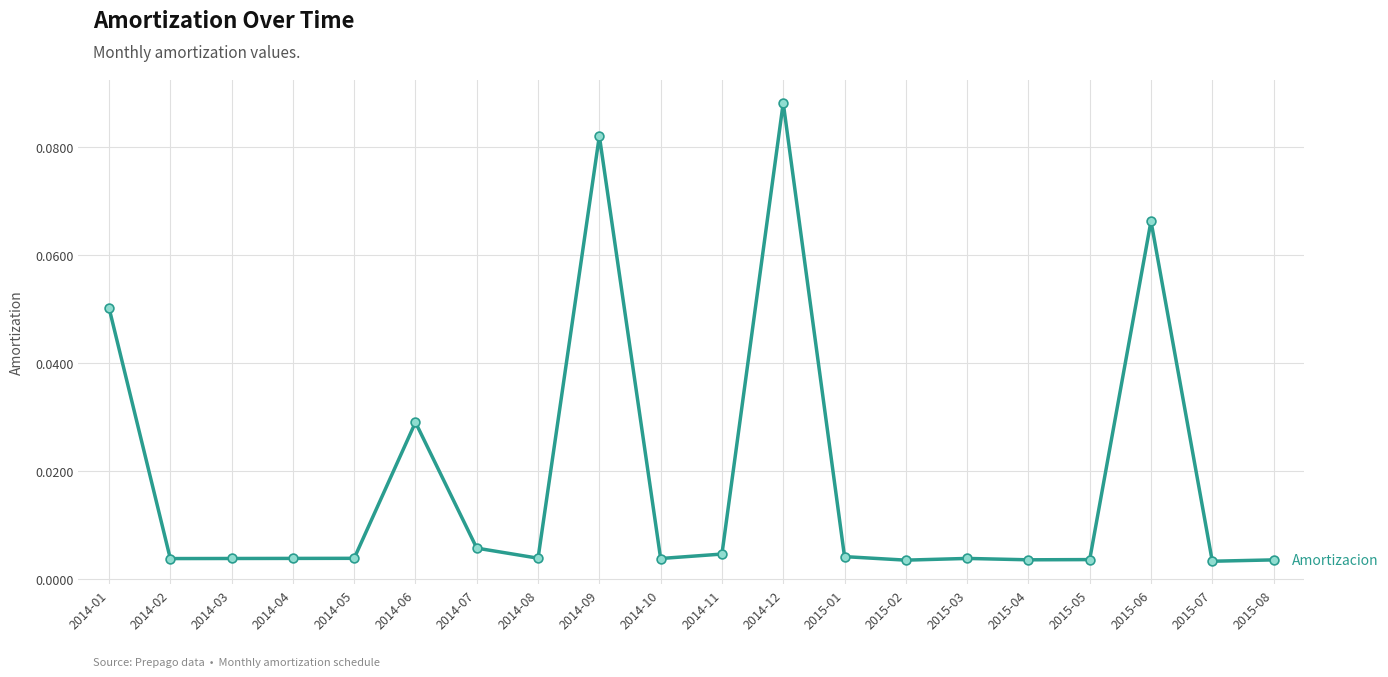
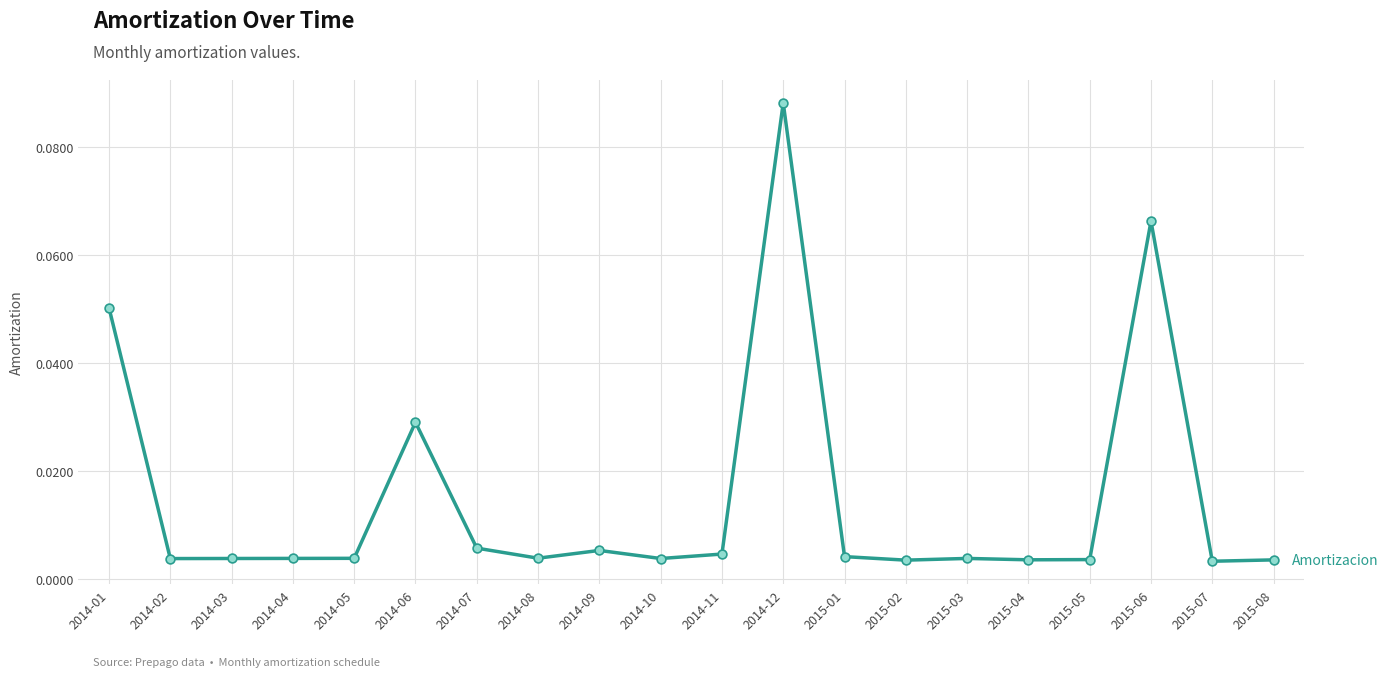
  {
    "2014-01": 0.050,
    "2014-02": 0.004,
    "2014-03": 0.004,
    "2014-04": 0.004,
    "2014-05": 0.004,
    "2014-06": 0.029,
    "2014-07": 0.006,
    "2014-08": 0.004,
-   "2014-09": 0.082,
+   "2014-09": 0.005,
    "2014-10": 0.004,
    "2014-11": 0.005,
    "2014-12": 0.088,
    "2015-01": 0.004,
    "2015-02": 0.004,
    "2015-03": 0.004,
    "2015-04": 0.004,
    "2015-05": 0.004,
    "2015-06": 0.066,
    "2015-07": 0.003,
    "2015-08": 0.004
  }
